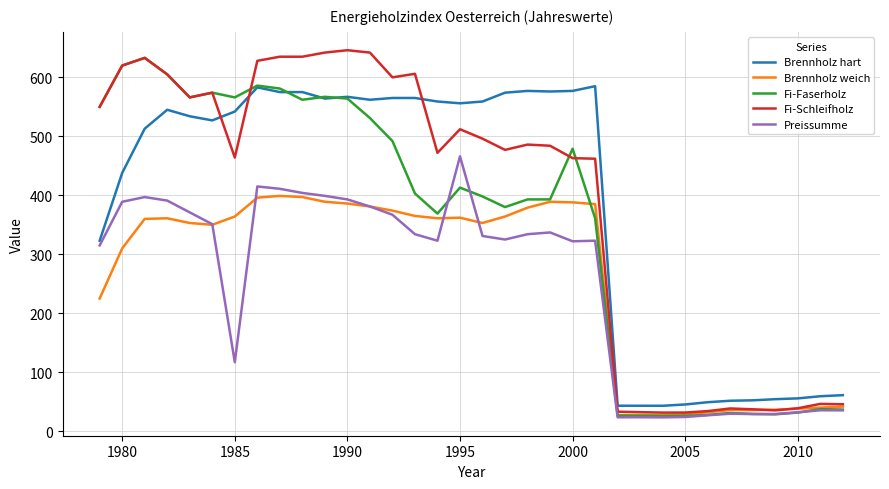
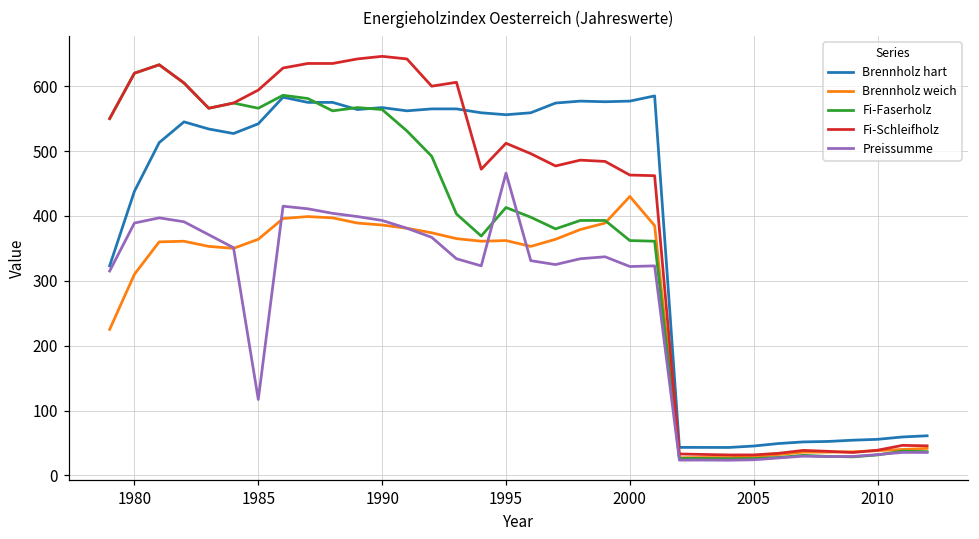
  {
    "Brennholz hart": {
      "1980": 440,
      "1985": 540,
      "1995": 560,
      "2000": 580,
      "2005": 50,
      "2010": 60
    },
    "Brennholz weich": {
      "1980": 310,
      "1985": 360,
      "1990": 390,
      "1995": 360,
-     "2000": 390
+     "2000": 430
    },
    "Fi-Faserholz": {
      "1985": 570,
      "1995": 410,
-     "2000": 480
+     "2000": 360
    },
    "Fi-Schleifholz": {
-     "1985": 460,
+     "1985": 590,
      "1990": 650,
      "1995": 510,
      "2000": 460
    },
    "Preissumme": {
      "1980": 390,
      "1985": 120,
      "1990": 390,
      "1995": 470,
      "2000": 320
    }
  }
